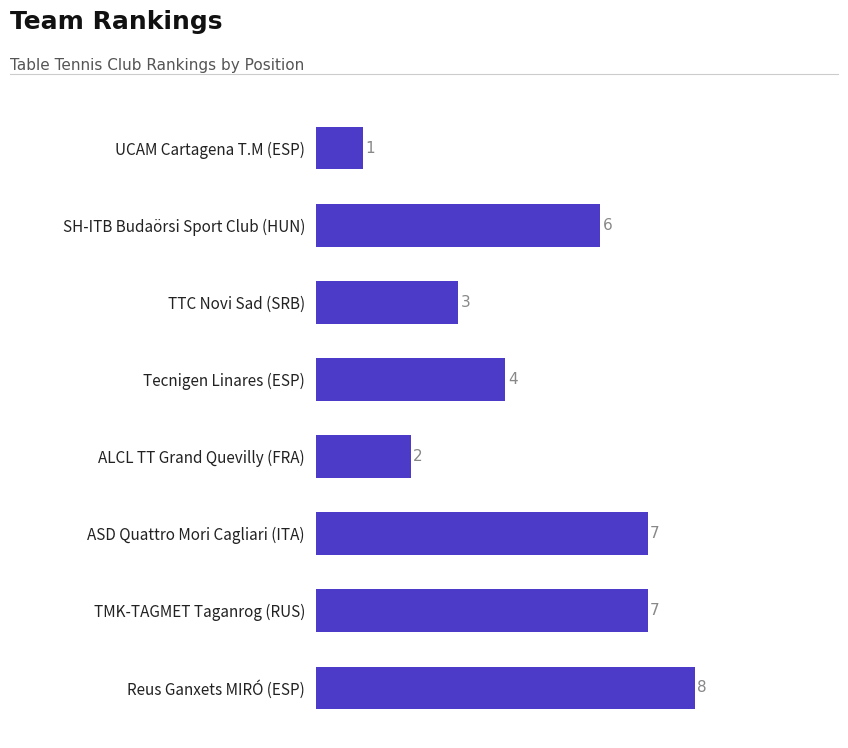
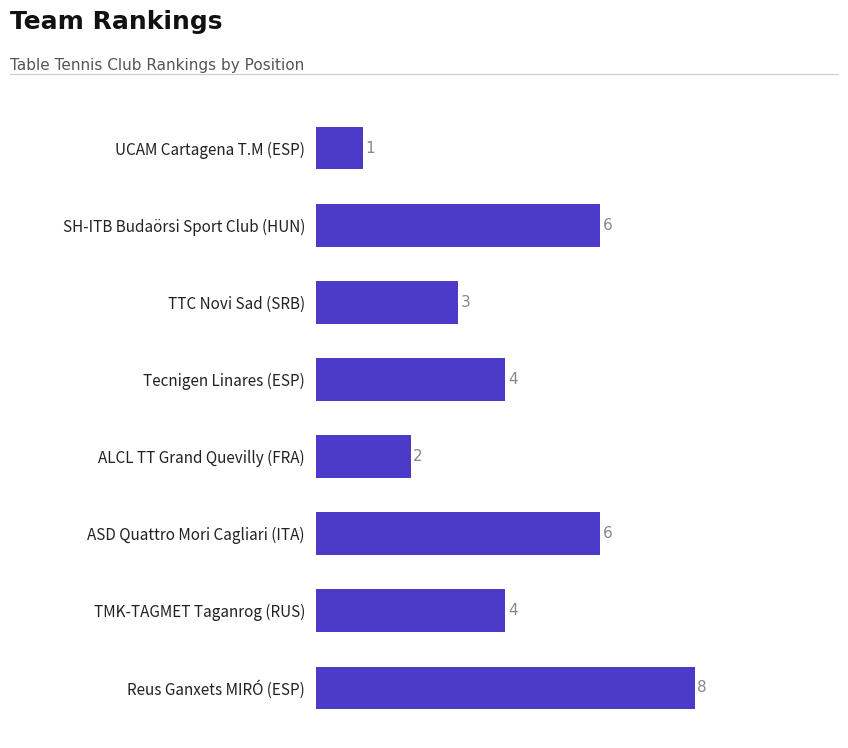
  {
    "UCAM Cartagena T.M (ESP)": 1,
    "SH-ITB Budaörsi Sport Club (HUN)": 6,
    "TTC Novi Sad (SRB)": 3,
    "Tecnigen Linares (ESP)": 4,
    "ALCL TT Grand Quevilly (FRA)": 2,
-   "ASD Quattro Mori Cagliari (ITA)": 7,
-   "TMK-TAGMET Taganrog (RUS)": 7,
+   "ASD Quattro Mori Cagliari (ITA)": 6,
+   "TMK-TAGMET Taganrog (RUS)": 4,
    "Reus Ganxets MIRÓ (ESP)": 8
  }
